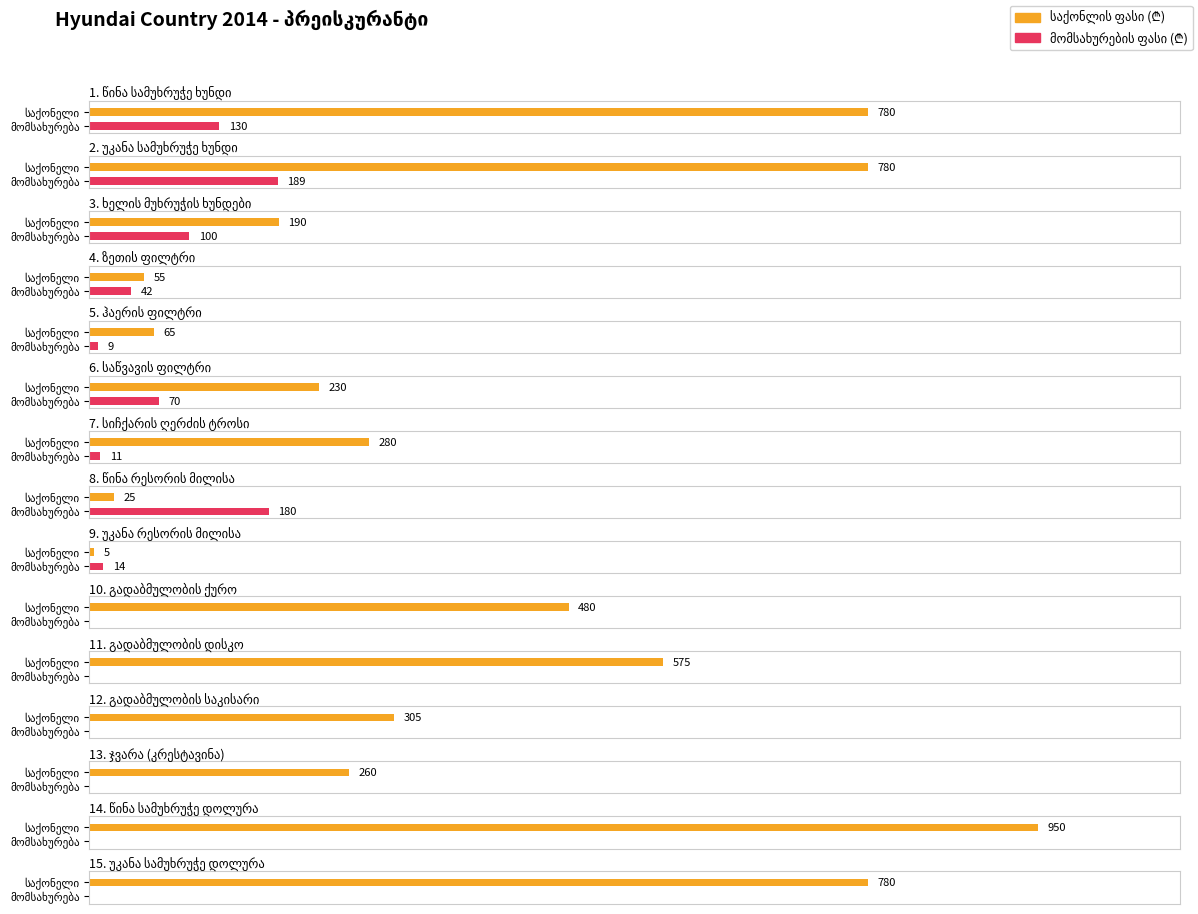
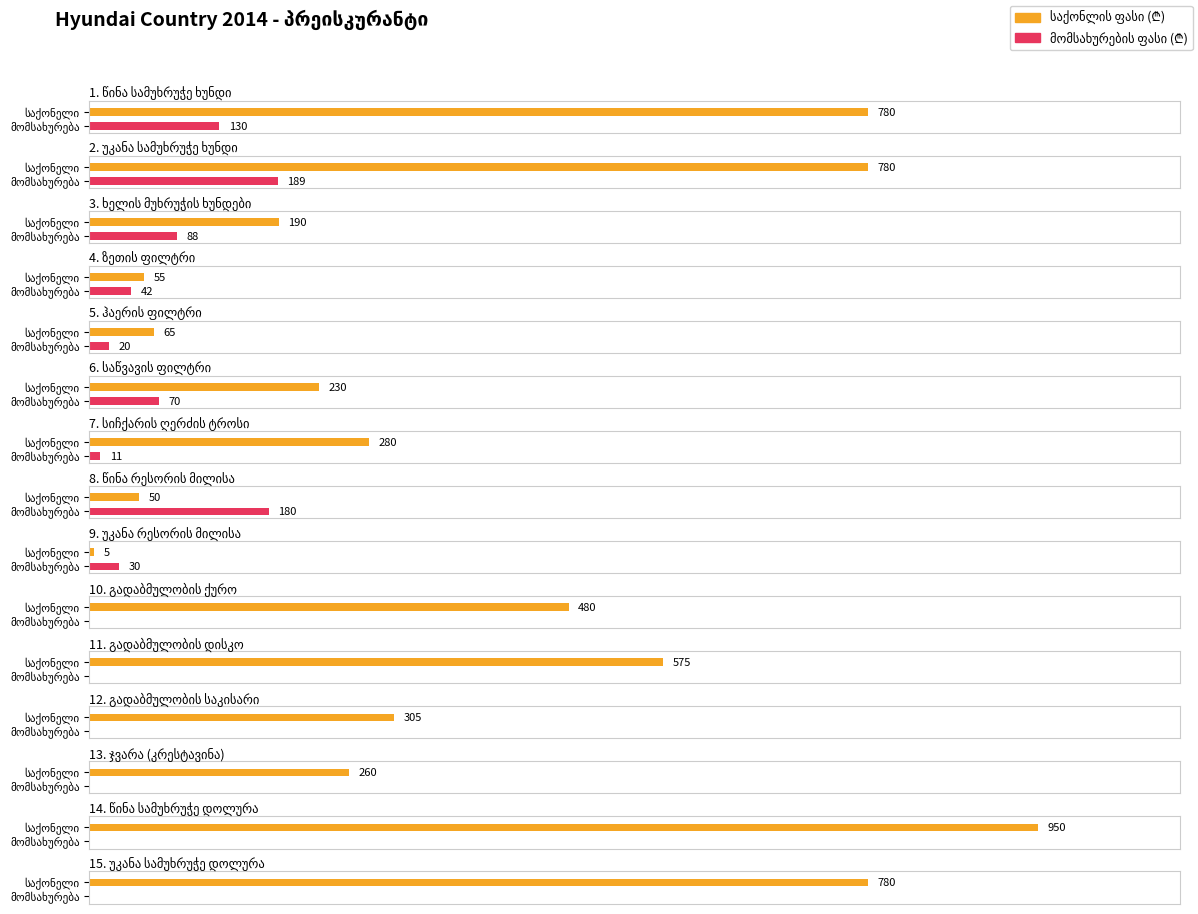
  {
    "1. წინა სამუხრუჭე ხუნდი": {
      "საქონელი": 780,
      "მომსახურება": 130
    },
    "2. უკანა სამუხრუჭე ხუნდი": {
      "საქონელი": 780,
      "მომსახურება": 189
    },
    "3. ხელის მუხრუჭის ხუნდები": {
      "საქონელი": 190,
-     "მომსახურება": 100
+     "მომსახურება": 88
    },
    "4. ზეთის ფილტრი": {
      "საქონელი": 55,
      "მომსახურება": 42
    },
    "5. ჰაერის ფილტრი": {
      "საქონელი": 65,
-     "მომსახურება": 9
+     "მომსახურება": 20
    },
    "6. საწვავის ფილტრი": {
      "საქონელი": 230,
      "მომსახურება": 70
    },
    "7. სიჩქარის ღერძის ტროსი": {
      "საქონელი": 280,
      "მომსახურება": 11
    },
    "8. წინა რესორის მილისა": {
-     "საქონელი": 25,
+     "საქონელი": 50,
      "მომსახურება": 180
    },
    "9. უკანა რესორის მილისა": {
      "საქონელი": 5,
-     "მომსახურება": 14
+     "მომსახურება": 30
    },
    "10. გადაბმულობის ქურო": {
      "საქონელი": 480
    },
    "11. გადაბმულობის დისკო": {
      "საქონელი": 575
    },
    "12. გადაბმულობის საკისარი": {
      "საქონელი": 305
    },
    "13. ჯვარა (კრესტავინა)": {
      "საქონელი": 260
    },
    "14. წინა სამუხრუჭე დოლურა": {
      "საქონელი": 950
    },
    "15. უკანა სამუხრუჭე დოლურა": {
      "საქონელი": 780
    }
  }
